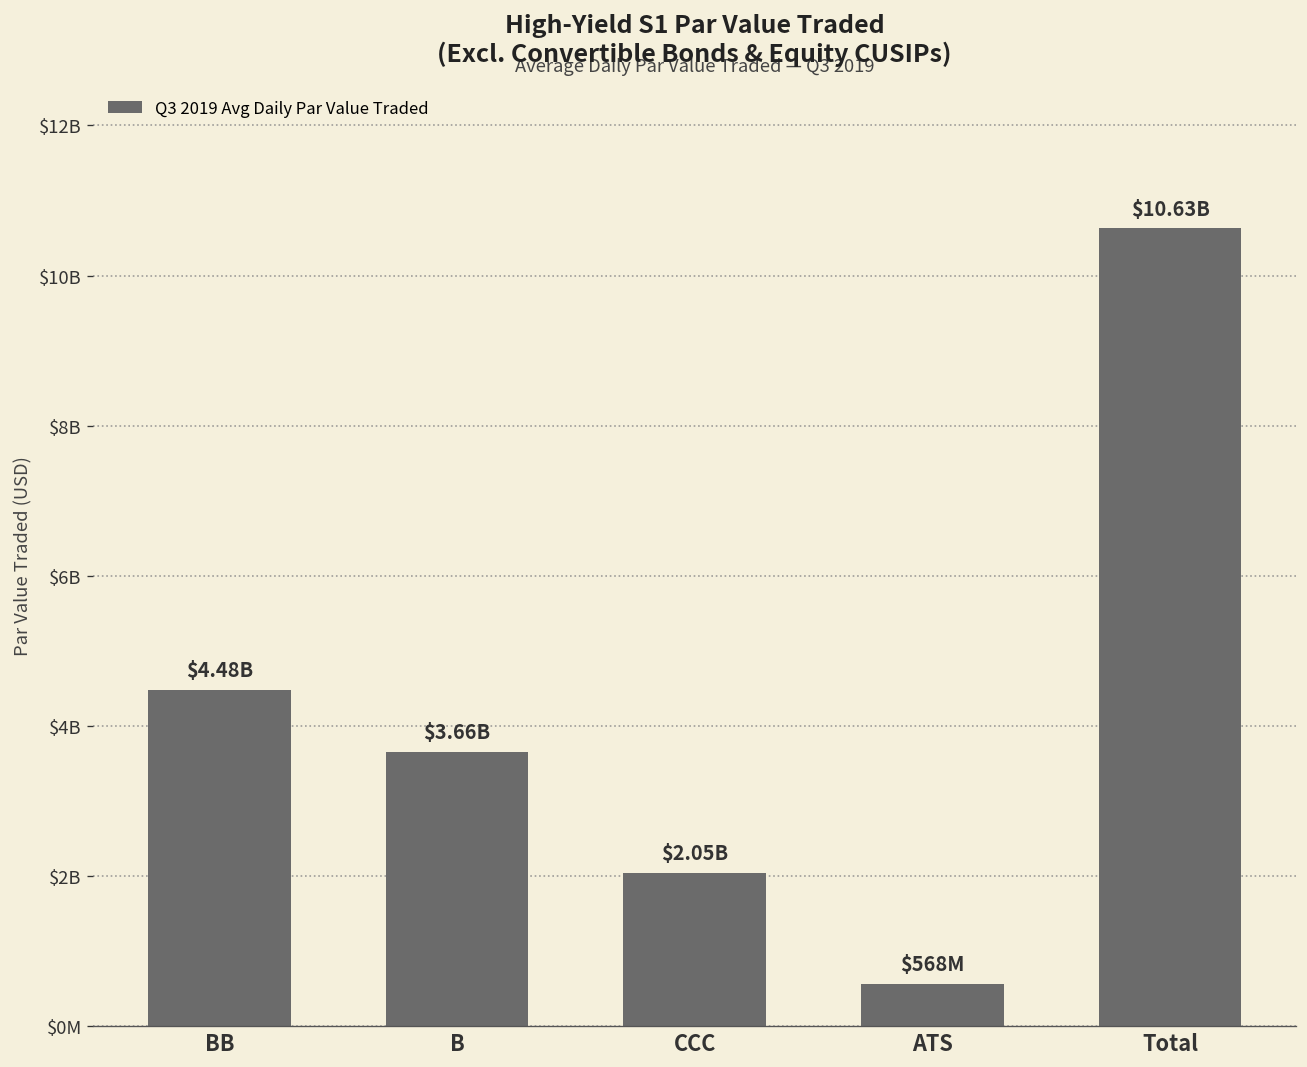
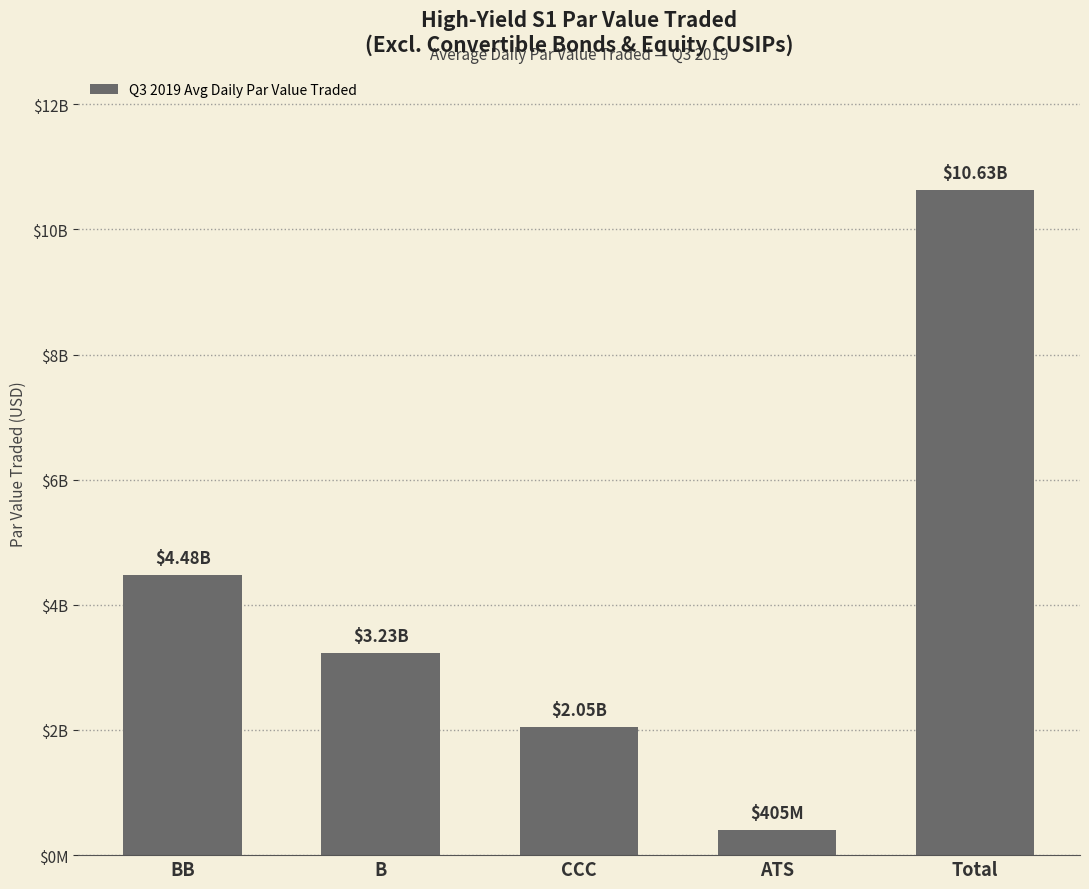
  {
    "BB": "$4.48B",
-   "B": "$3.66B",
+   "B": "$3.23B",
    "CCC": "$2.05B",
-   "ATS": "$568M",
+   "ATS": "$405M",
    "Total": "$10.63B"
  }
